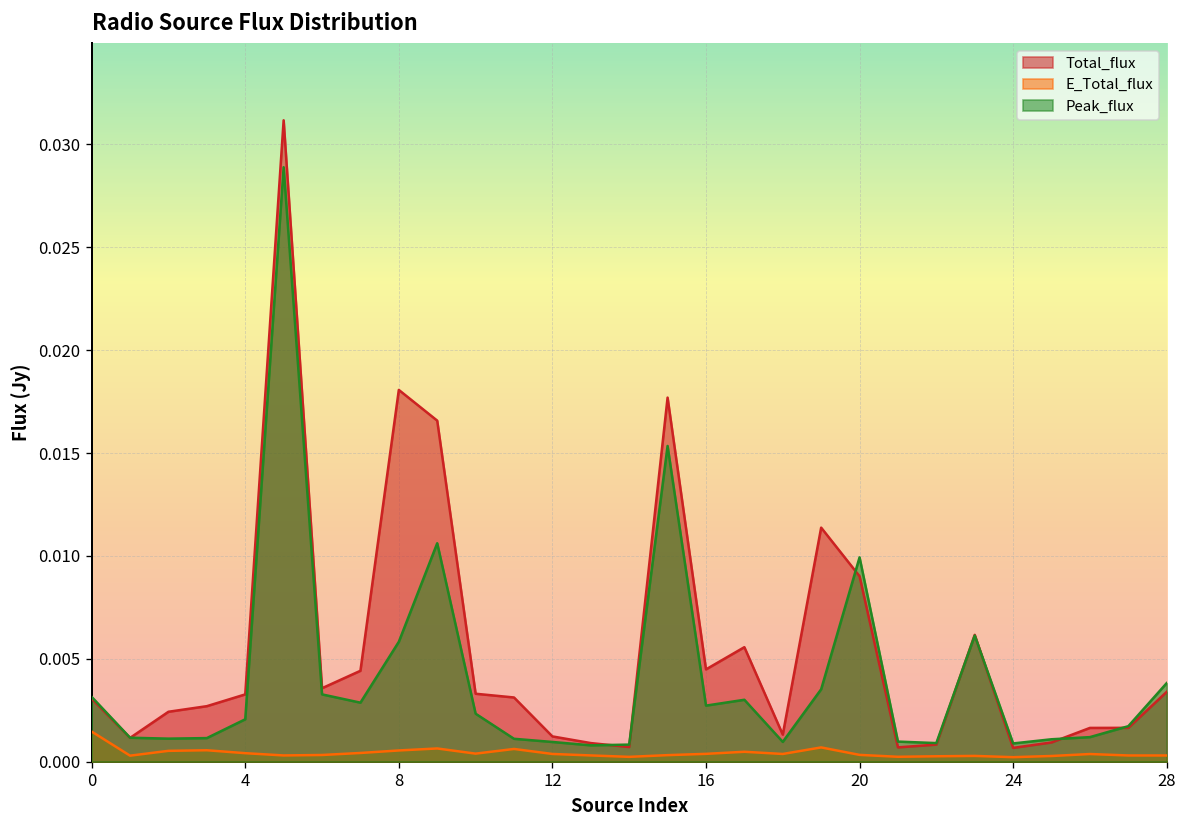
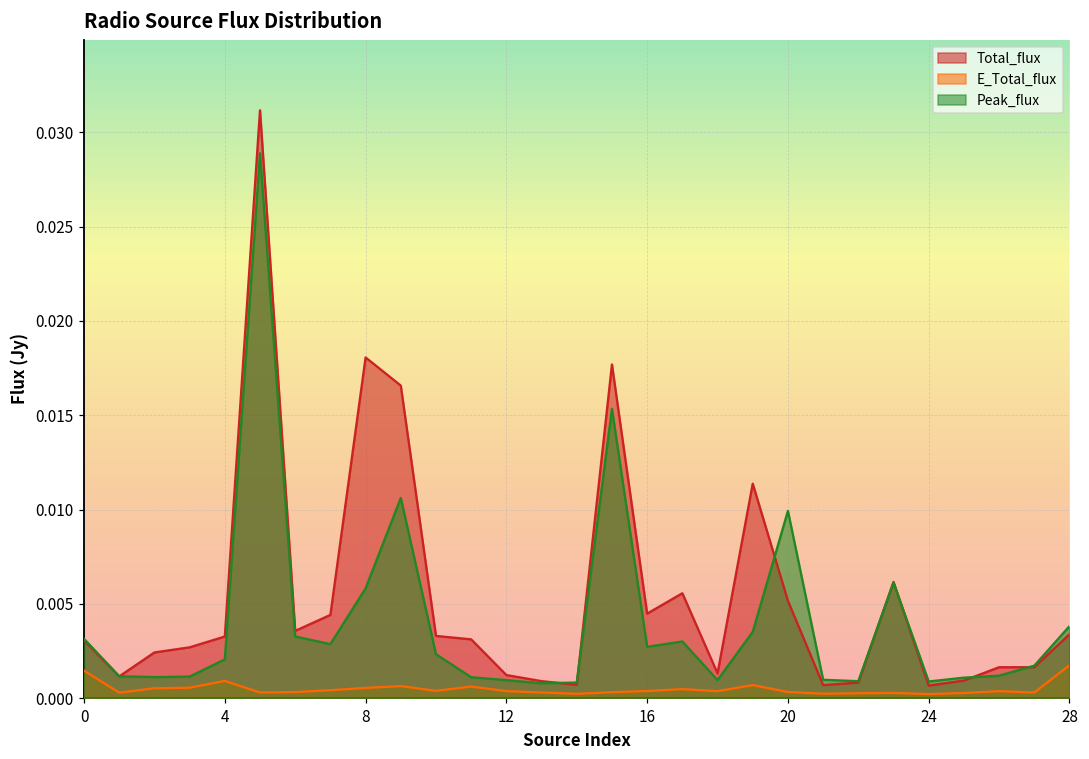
  {
    "Total_flux": {
      "4": 0.0033,
      "8": 0.0181,
      "12": 0.0012,
      "16": 0.0045,
-     "20": 0.0090,
+     "20": 0.0052,
      "24": 0.0007,
      "28": 0.0034
    },
    "E_Total_flux": {
      "0": 0.0015,
-     "4": 0.0004,
+     "4": 0.0009,
      "8": 0.0005,
      "12": 0.0004,
      "16": 0.0004,
      "20": 0.0003,
      "24": 0.0002,
-     "28": 0.0003
+     "28": 0.0017
    },
    "Peak_flux": {
      "4": 0.0021,
      "8": 0.0058,
      "12": 0.0010,
      "16": 0.0027,
      "20": 0.0099,
      "24": 0.0009,
      "28": 0.0038
    }
  }
